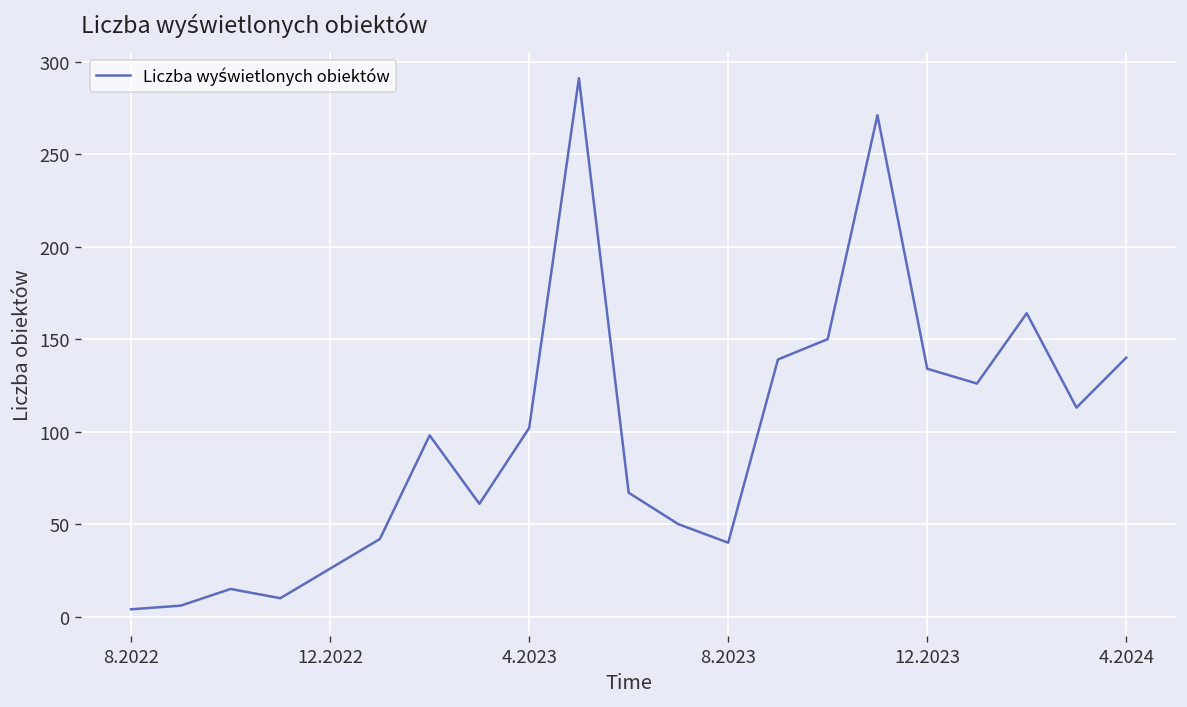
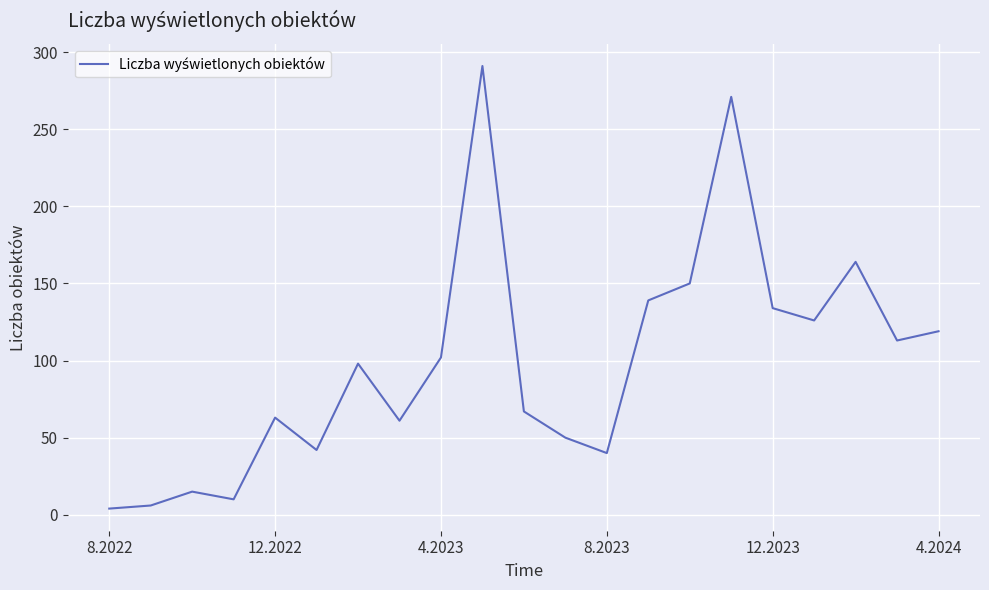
  {
    "8.2022": 4,
-   "12.2022": 26,
+   "12.2022": 63,
    "4.2023": 102,
    "8.2023": 40,
    "12.2023": 134,
-   "4.2024": 140
+   "4.2024": 119
  }
